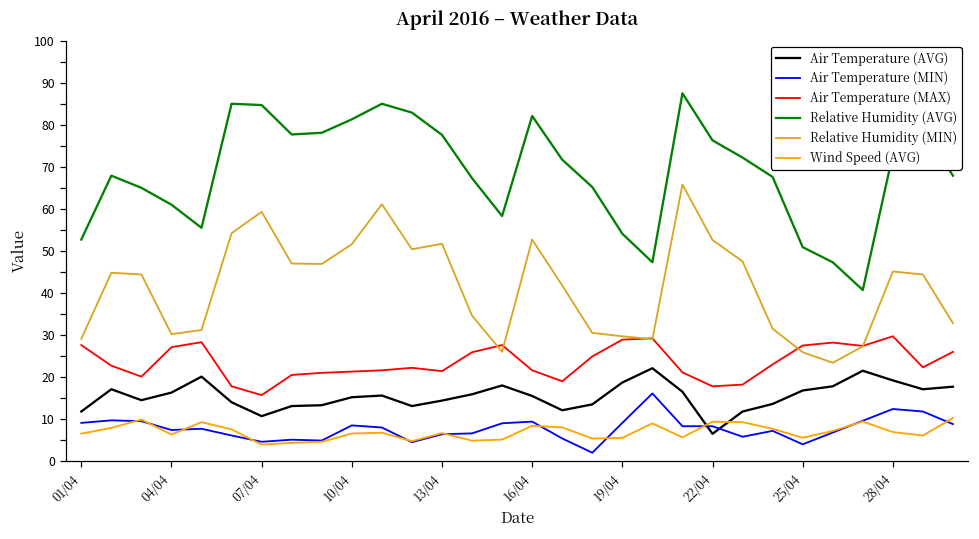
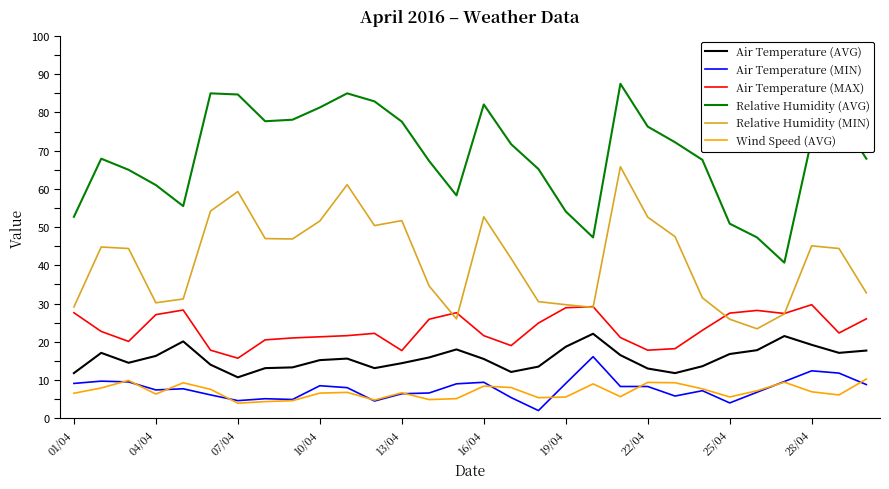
  {
    "Air Temperature (AVG)": {
      "01/04": 12,
      "04/04": 16,
      "07/04": 11,
      "10/04": 15,
      "13/04": 14,
      "16/04": 16,
      "19/04": 19,
-     "22/04": 7,
+     "22/04": 13,
      "25/04": 17,
      "28/04": 19
    },
    "Air Temperature (MIN)": {
      "01/04": 9,
      "04/04": 7,
      "07/04": 5,
      "10/04": 9,
      "16/04": 9,
      "19/04": 9,
      "22/04": 8,
      "25/04": 4,
      "28/04": 12
    },
    "Air Temperature (MAX)": {
      "01/04": 28,
      "04/04": 27,
      "07/04": 16,
      "10/04": 21,
-     "13/04": 21,
+     "13/04": 18,
      "16/04": 22,
      "19/04": 29,
      "22/04": 18,
      "25/04": 28,
      "28/04": 30
    },
    "Relative Humidity (AVG)": {
      "01/04": 53,
      "04/04": 61,
      "07/04": 85,
      "10/04": 81,
      "13/04": 78,
      "16/04": 82,
      "19/04": 54,
      "22/04": 76,
      "25/04": 51
    }
  }
